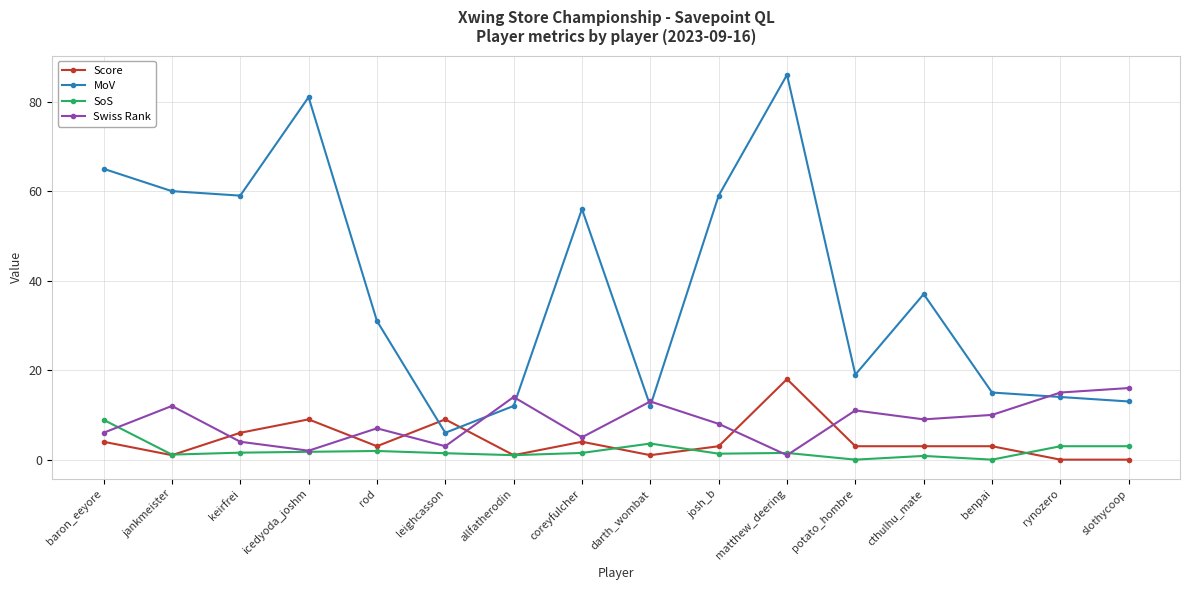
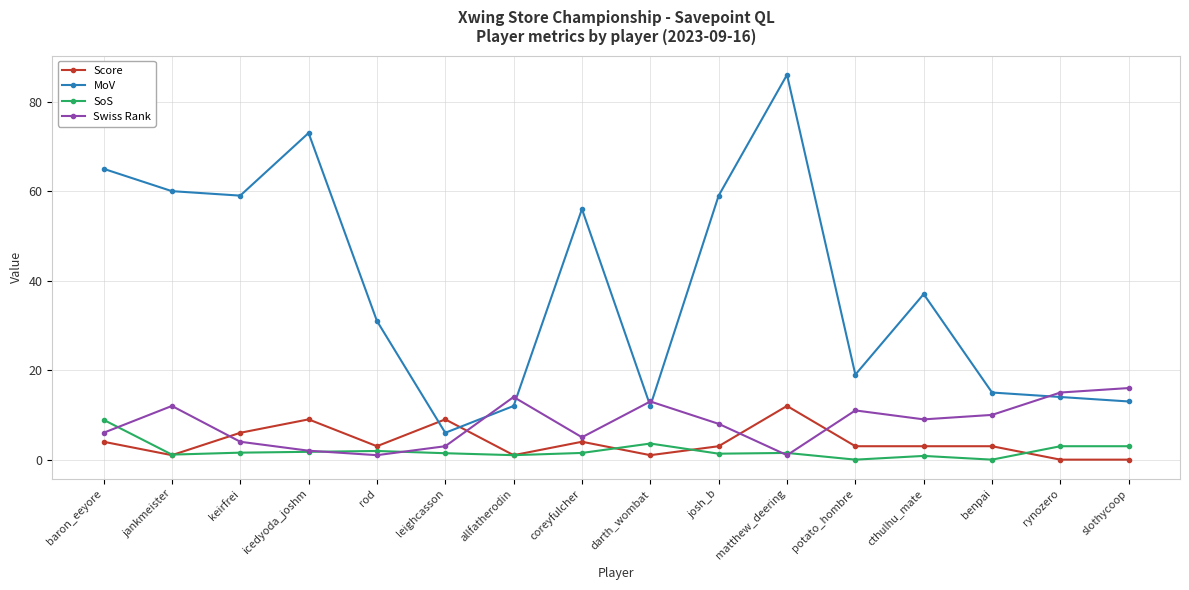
  {
    "Score": {
      "baron_eeyore": 4,
      "keirfrei": 6,
      "icedyoda_joshm": 9,
      "rod": 3,
      "leighcasson": 9,
      "coreyfulcher": 4,
      "darth_wombat": 1,
      "josh_b": 3,
-     "matthew_deering": 18,
+     "matthew_deering": 12,
      "potato_hombre": 3,
      "cthulhu_mate": 3,
      "benpai": 3,
      "rynozero": 0,
      "slothycoop": 0
    },
    "MoV": {
      "baron_eeyore": 65,
      "jankmeister": 60,
      "keirfrei": 59,
-     "icedyoda_joshm": 81,
+     "icedyoda_joshm": 73,
      "rod": 31,
      "leighcasson": 6,
      "allfatherodin": 12,
      "coreyfulcher": 56,
      "darth_wombat": 12,
      "josh_b": 59,
      "matthew_deering": 86,
      "potato_hombre": 19,
      "cthulhu_mate": 37,
      "benpai": 15,
      "rynozero": 14,
      "slothycoop": 13
    },
    "SoS": {
      "baron_eeyore": 9,
      "keirfrei": 2,
      "rod": 2,
      "leighcasson": 1,
      "coreyfulcher": 2,
      "darth_wombat": 4,
      "josh_b": 1,
      "potato_hombre": 0,
      "cthulhu_mate": 1,
      "benpai": 0,
      "rynozero": 3,
      "slothycoop": 3
    },
    "Swiss Rank": {
      "baron_eeyore": 6,
      "jankmeister": 12,
      "keirfrei": 4,
-     "rod": 7,
+     "rod": 1,
      "leighcasson": 3,
      "allfatherodin": 14,
      "coreyfulcher": 5,
      "darth_wombat": 13,
      "josh_b": 8,
      "potato_hombre": 11,
      "cthulhu_mate": 9,
      "benpai": 10,
      "rynozero": 15,
      "slothycoop": 16
    }
  }
